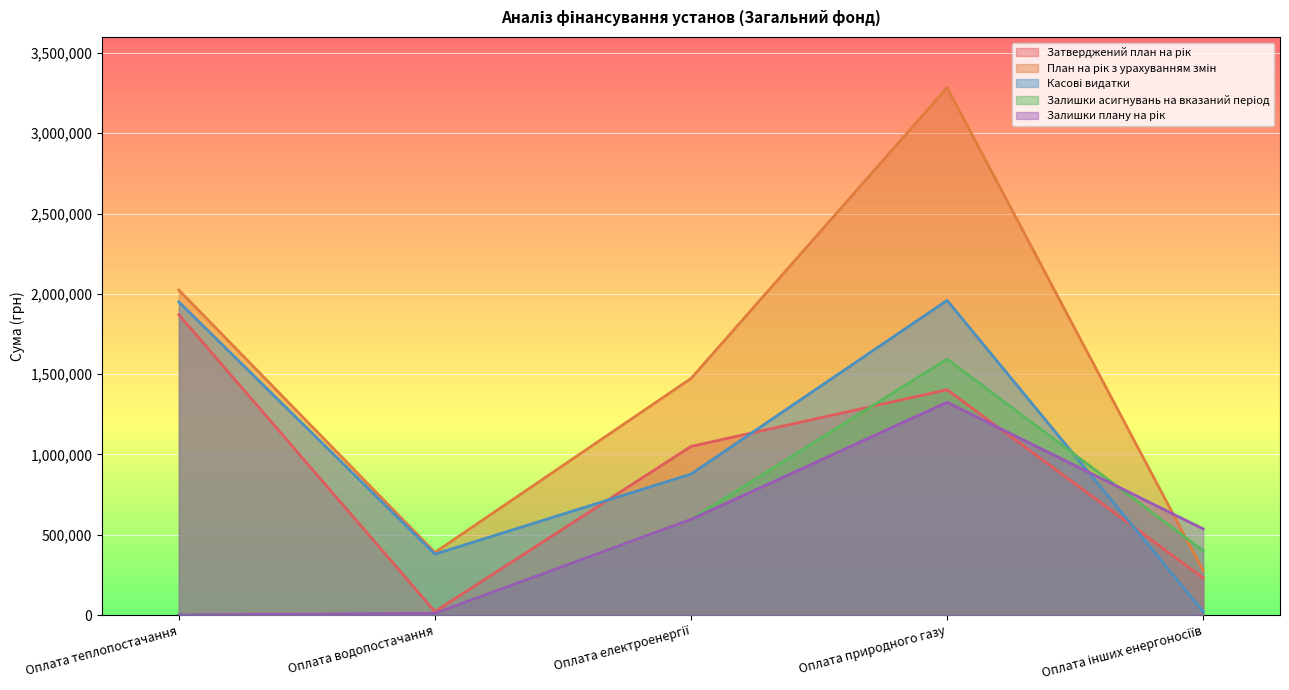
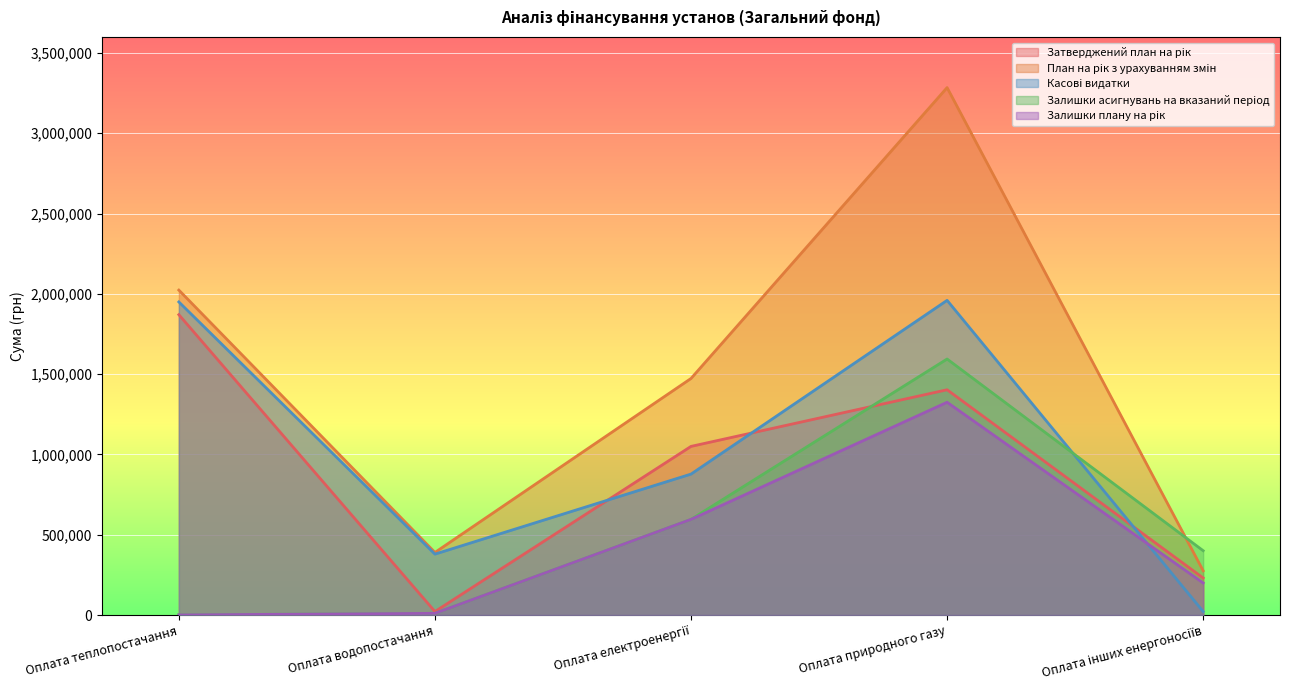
  {
    "Касові видатки": {
      "Оплата теплопостачання": "1,950,000",
      "Оплата електроенергії": "880,000",
      "Оплата природного газу": "1,960,000",
      "Оплата інших енергоносіїв": "20,000"
    },
    "Залишки асигнувань на вказаний період": {
      "Оплата природного газу": "1,590,000",
      "Оплата інших енергоносіїв": "400,000"
    },
    "Залишки плану на рік": {
      "Оплата природного газу": "1,320,000",
-     "Оплата інших енергоносіїв": "540,000"
+     "Оплата інших енергоносіїв": "200,000"
    }
  }
